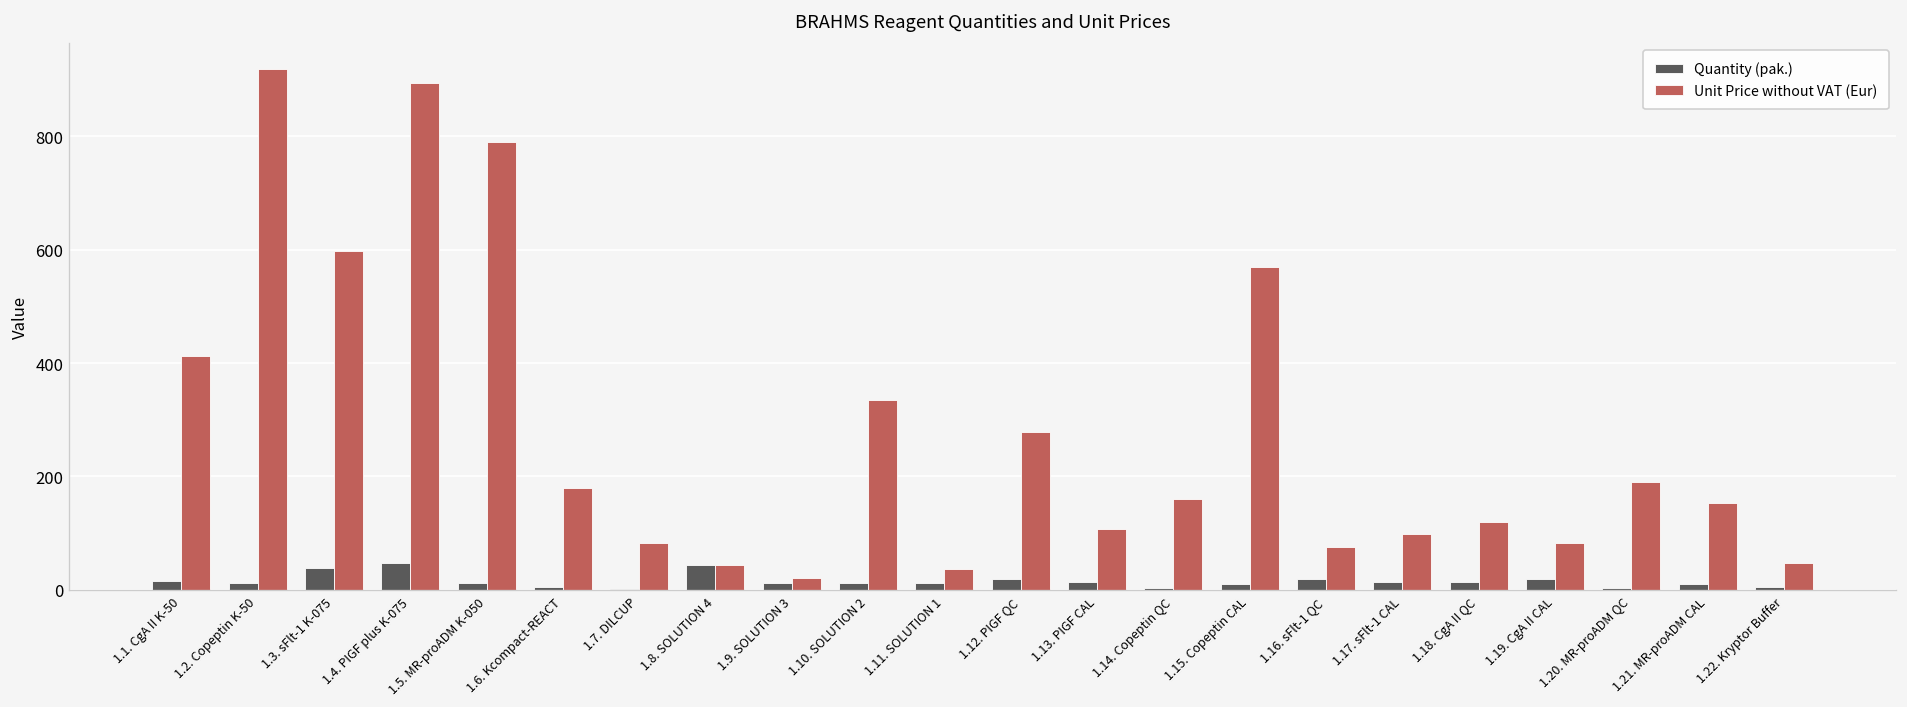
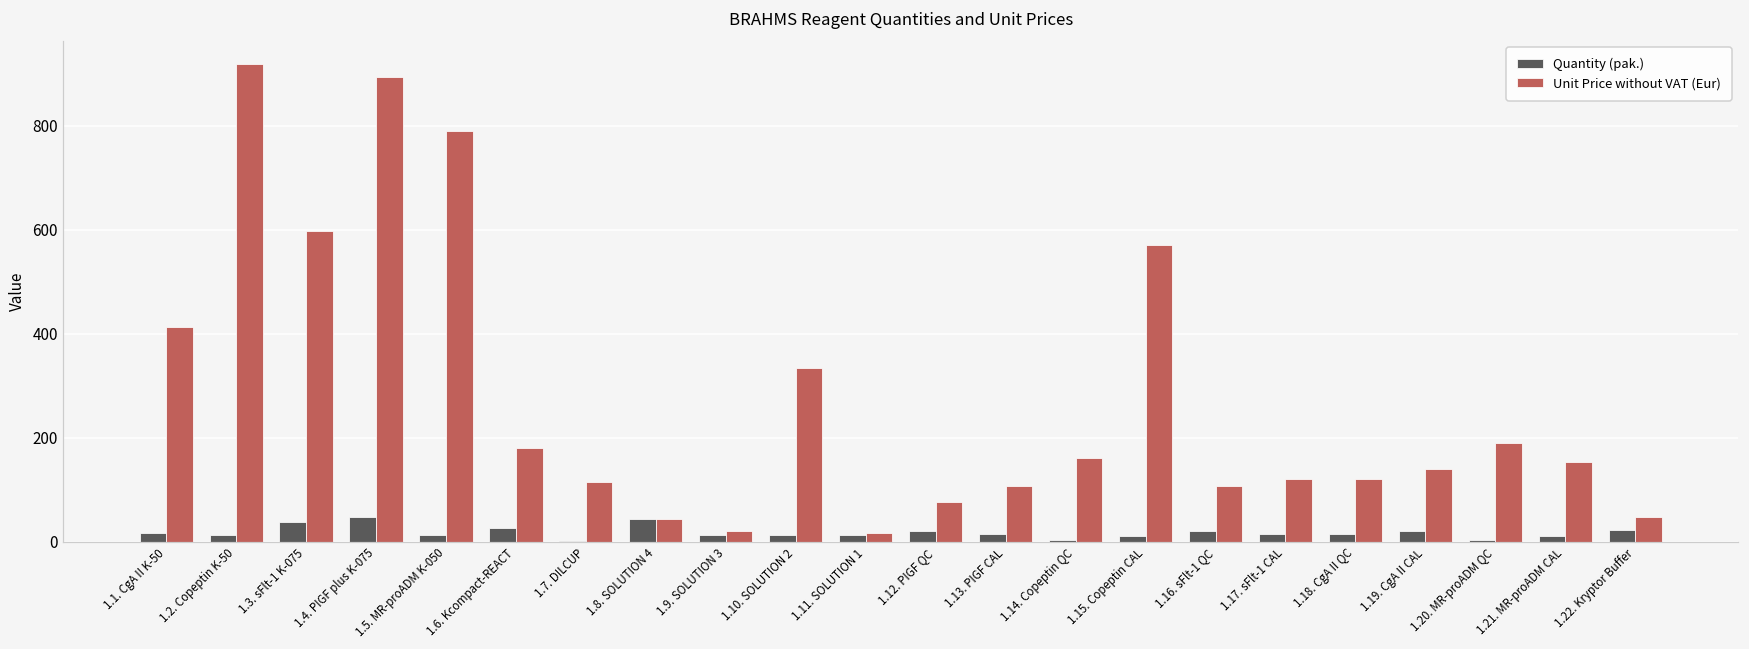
  {
    "Quantity (pak.)": {
      "1.1. CgA II K-50": 20,
      "1.2. Copeptin K-50": 10,
      "1.3. sFlt-1 K-075": 40,
      "1.4. PIGF plus K-075": 50,
      "1.5. MR-proADM K-050": 10,
-     "1.6. Kcompact-REACT": 10,
+     "1.6. Kcompact-REACT": 30,
      "1.8. SOLUTION 4": 40,
      "1.9. SOLUTION 3": 10,
      "1.10. SOLUTION 2": 10,
      "1.11. SOLUTION 1": 10,
      "1.12. PIGF QC": 20,
      "1.13. PIGF CAL": 10,
      "1.15. Copeptin CAL": 10,
      "1.16. sFlt-1 QC": 20,
      "1.17. sFlt-1 CAL": 10,
      "1.18. CgA II QC": 10,
      "1.19. CgA II CAL": 20,
      "1.21. MR-proADM CAL": 10,
-     "1.22. Kryptor Buffer": 10
+     "1.22. Kryptor Buffer": 20
    },
    "Unit Price without VAT (Eur)": {
      "1.1. CgA II K-50": 410,
      "1.2. Copeptin K-50": 920,
      "1.3. sFlt-1 K-075": 600,
      "1.4. PIGF plus K-075": 890,
      "1.5. MR-proADM K-050": 790,
      "1.6. Kcompact-REACT": 180,
-     "1.7. DILCUP": 80,
+     "1.7. DILCUP": 120,
      "1.8. SOLUTION 4": 40,
      "1.9. SOLUTION 3": 20,
      "1.10. SOLUTION 2": 340,
-     "1.11. SOLUTION 1": 40,
-     "1.12. PIGF QC": 280,
+     "1.11. SOLUTION 1": 20,
+     "1.12. PIGF QC": 80,
      "1.13. PIGF CAL": 110,
      "1.14. Copeptin QC": 160,
      "1.15. Copeptin CAL": 570,
-     "1.16. sFlt-1 QC": 80,
-     "1.17. sFlt-1 CAL": 100,
+     "1.16. sFlt-1 QC": 110,
+     "1.17. sFlt-1 CAL": 120,
      "1.18. CgA II QC": 120,
-     "1.19. CgA II CAL": 80,
+     "1.19. CgA II CAL": 140,
      "1.20. MR-proADM QC": 190,
      "1.21. MR-proADM CAL": 150,
      "1.22. Kryptor Buffer": 50
    }
  }
